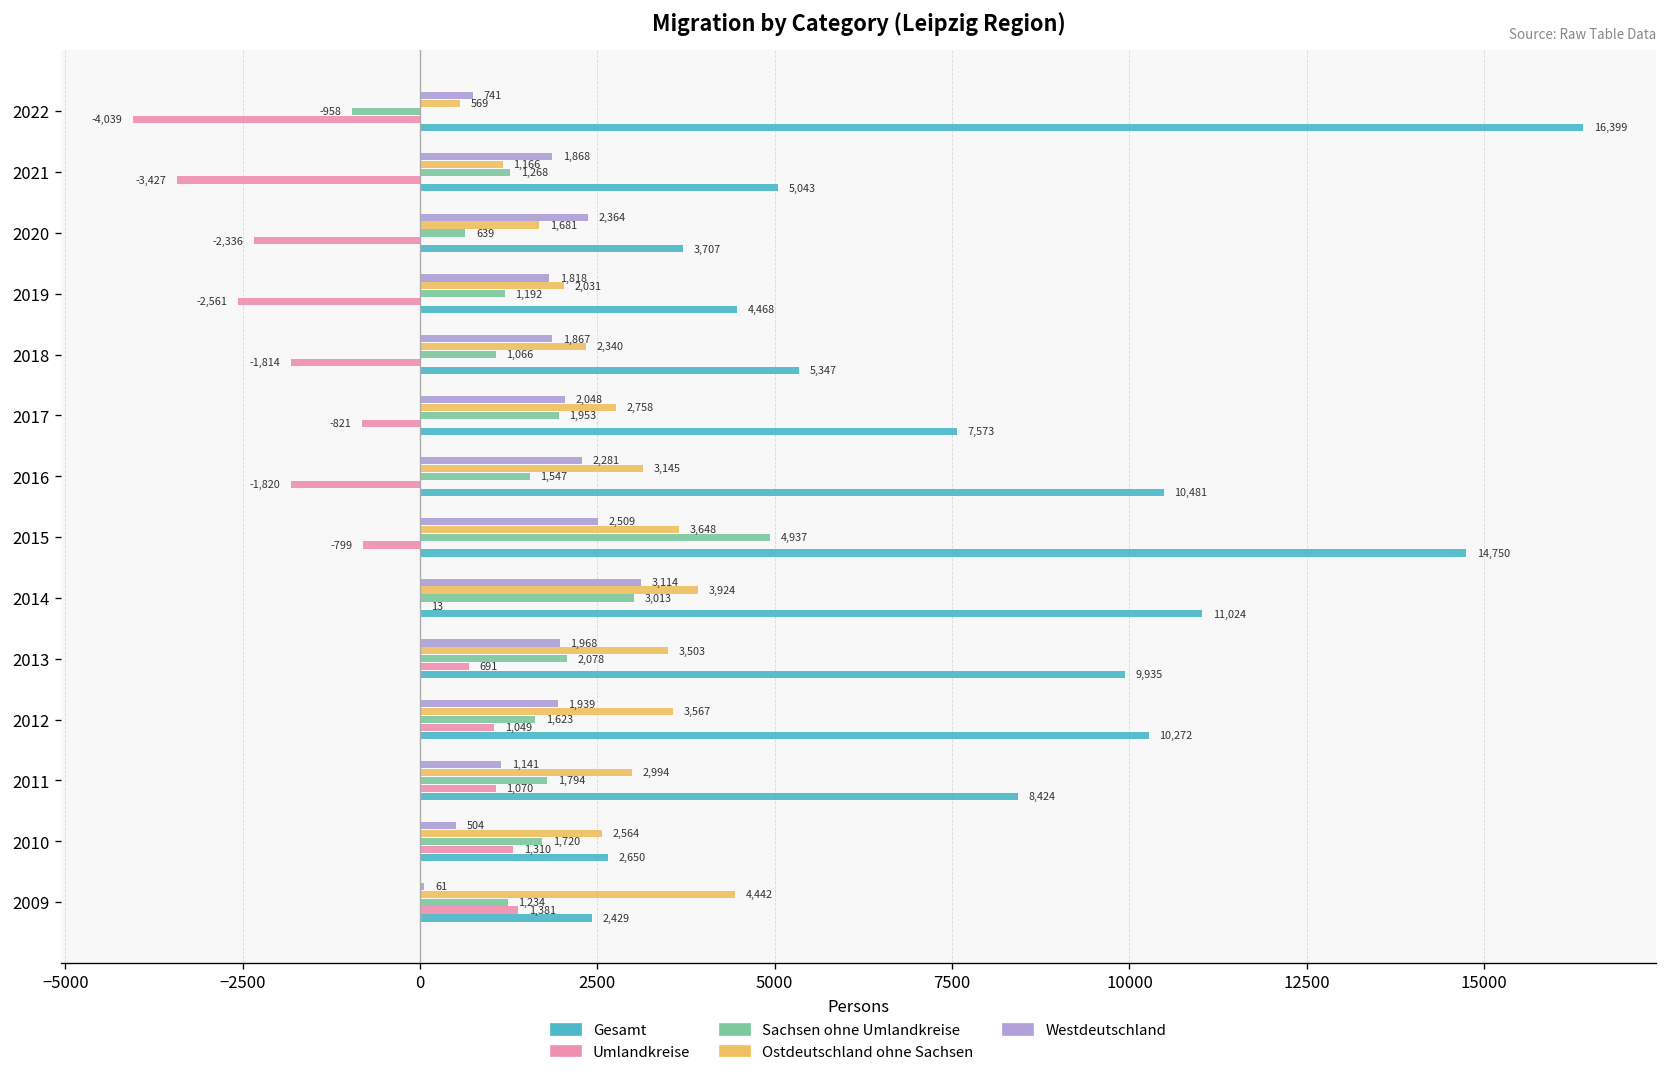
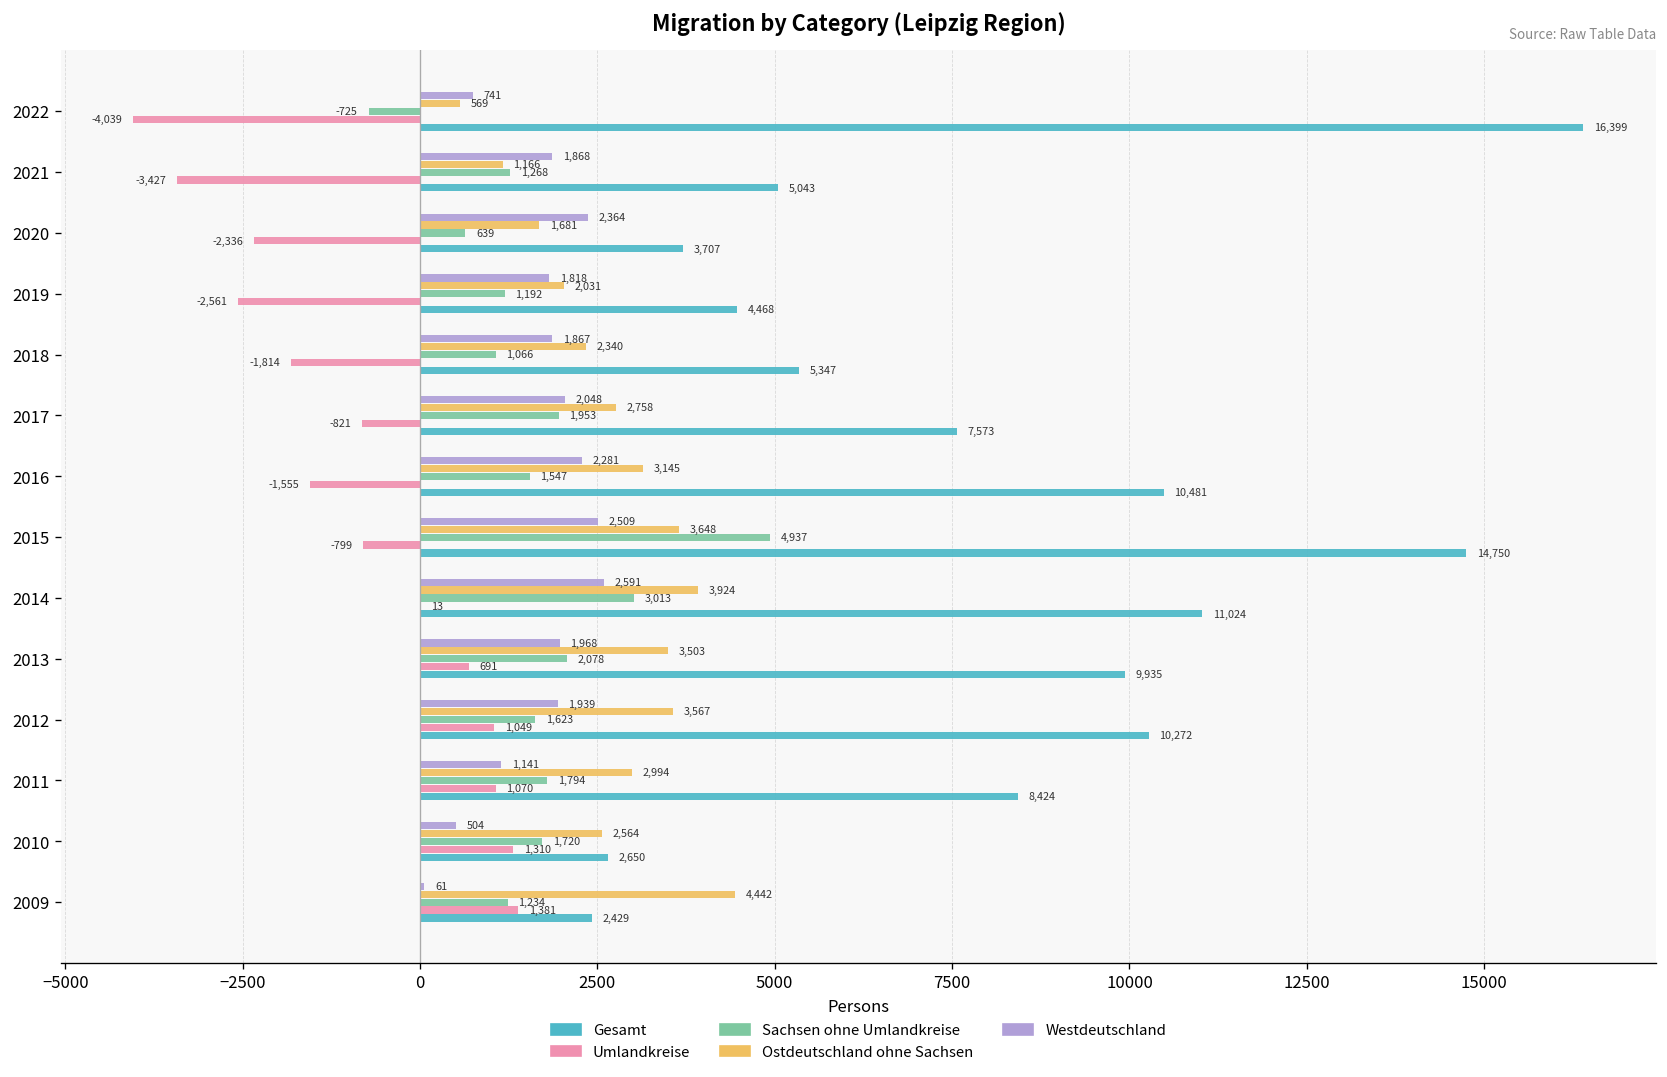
  {
    "Gesamt": {
      "2022": "16,399",
      "2021": "5,043",
      "2020": "3,707",
      "2019": "4,468",
      "2018": "5,347",
      "2017": "7,573",
      "2016": "10,481",
      "2015": "14,750",
      "2014": "11,024",
      "2013": "9,935",
      "2012": "10,272",
      "2011": "8,424",
      "2010": "2,650",
      "2009": "2,429"
    },
    "Umlandkreise": {
      "2022": "-4,039",
      "2021": "-3,427",
      "2020": "-2,336",
      "2019": "-2,561",
      "2018": "-1,814",
      "2017": "-821",
-     "2016": "-1,820",
+     "2016": "-1,555",
      "2015": "-799",
      "2014": "13",
      "2013": "691",
      "2012": "1,049",
      "2011": "1,070",
      "2010": "1,310"
    },
    "Sachsen ohne Umlandkreise": {
-     "2022": "-958",
+     "2022": "-725",
      "2020": "639",
      "2019": "1,192",
      "2018": "1,066",
      "2017": "1,953",
      "2016": "1,547",
      "2015": "4,937",
      "2014": "3,013",
      "2013": "2,078",
      "2012": "1,623",
      "2011": "1,794",
      "2010": "1,720"
    },
    "Ostdeutschland ohne Sachsen": {
      "2022": "569",
      "2020": "1,681",
      "2019": "2,031",
      "2018": "2,340",
      "2017": "2,758",
      "2016": "3,145",
      "2015": "3,648",
      "2014": "3,924",
      "2013": "3,503",
      "2012": "3,567",
      "2011": "2,994",
      "2010": "2,564",
      "2009": "4,442"
    },
    "Westdeutschland": {
      "2022": "741",
      "2021": "1,868",
      "2020": "2,364",
      "2019": "1,818",
      "2018": "1,867",
      "2017": "2,048",
      "2016": "2,281",
      "2015": "2,509",
-     "2014": "3,114",
+     "2014": "2,591",
      "2013": "1,968",
      "2012": "1,939",
      "2011": "1,141",
      "2010": "504",
      "2009": "61"
    }
  }
